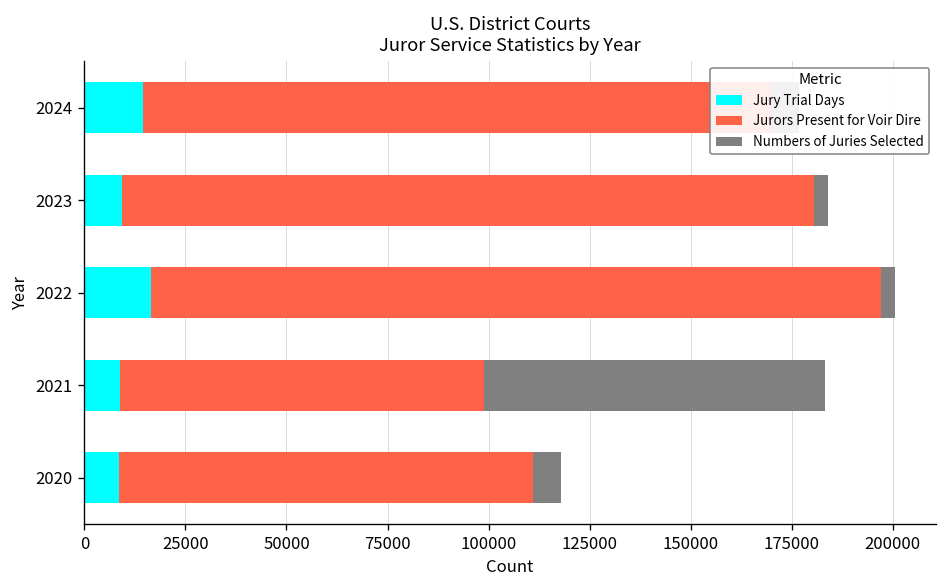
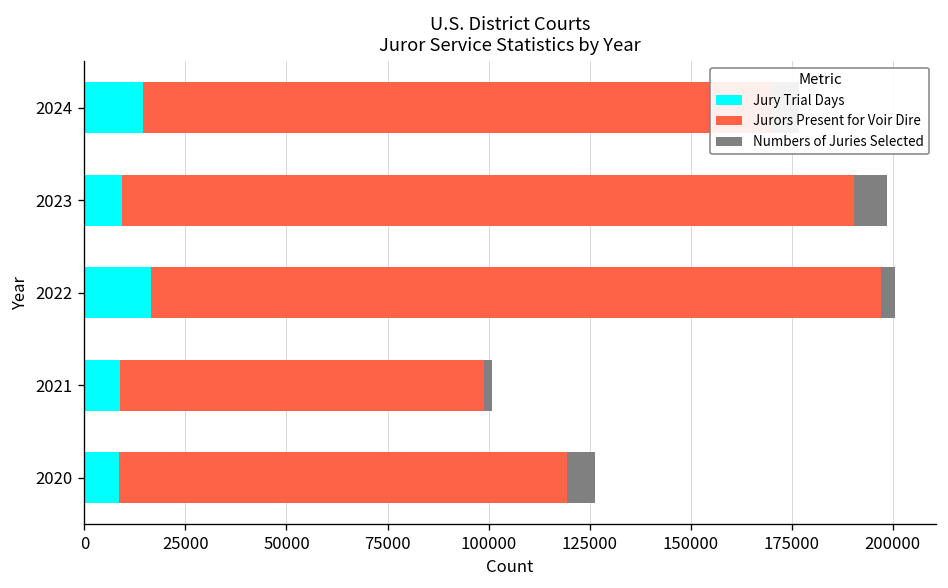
  {
    "Jury Trial Days": {
      "2024": 14000,
      "2023": 9000,
      "2022": 17000,
      "2021": 9000,
      "2020": 8000
    },
    "Jurors Present for Voir Dire": {
-     "2023": 171000,
+     "2023": 181000,
      "2022": 181000,
      "2021": 90000,
-     "2020": 103000
+     "2020": 111000
    },
    "Numbers of Juries Selected": {
-     "2023": 4000,
+     "2023": 8000,
      "2022": 4000,
-     "2021": 84000,
+     "2021": 2000,
      "2020": 7000
    }
  }
